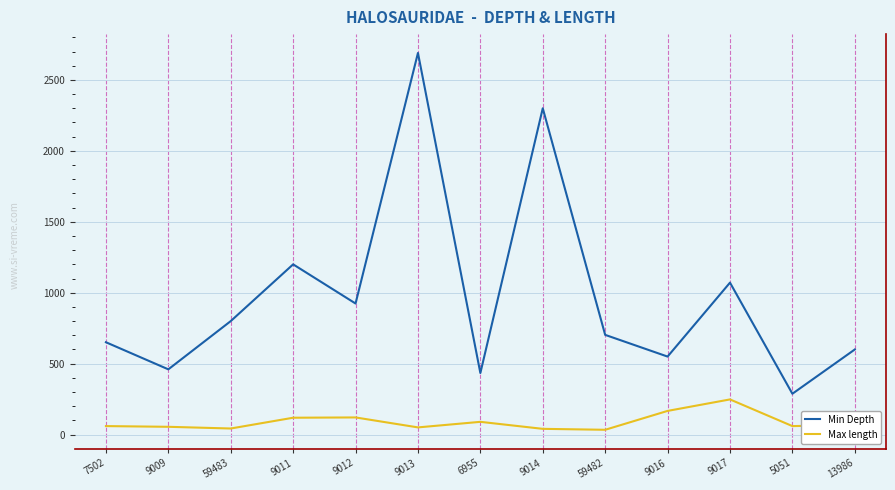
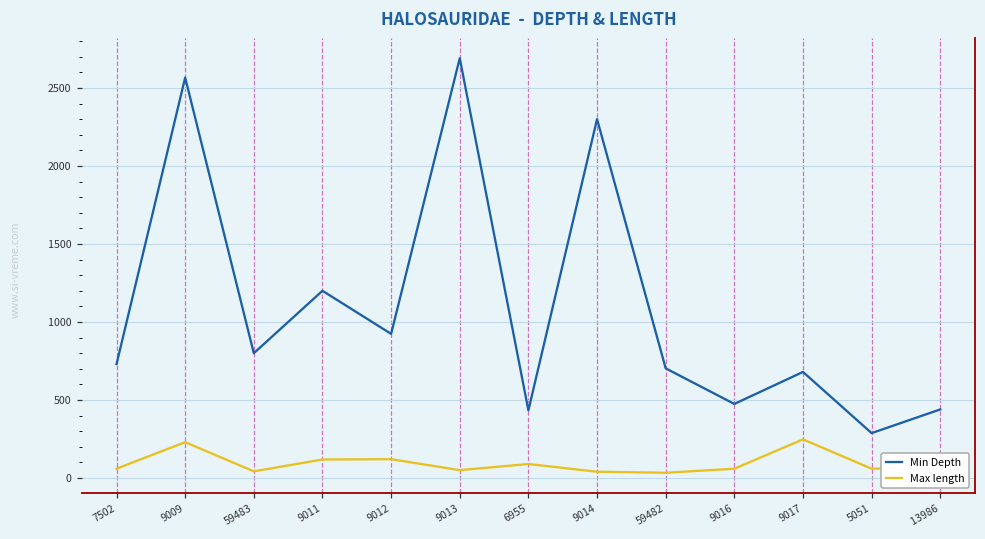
  {
    "Min Depth": {
-     "7502": 650,
-     "9009": 460,
+     "7502": 730,
+     "9009": 2570,
      "59483": 800,
      "9011": 1200,
      "9012": 920,
      "9013": 2690,
      "6955": 430,
      "9014": 2300,
      "59482": 700,
-     "9016": 550,
-     "9017": 1070,
+     "9016": 480,
+     "9017": 680,
      "5051": 290,
-     "13986": 600
+     "13986": 440
    },
    "Max length": {
      "7502": 60,
-     "9009": 60,
+     "9009": 230,
      "59483": 40,
      "9011": 120,
      "9012": 120,
      "9013": 50,
      "6955": 90,
      "9014": 40,
      "59482": 30,
-     "9016": 170,
+     "9016": 60,
      "9017": 250,
      "5051": 60
    }
  }
